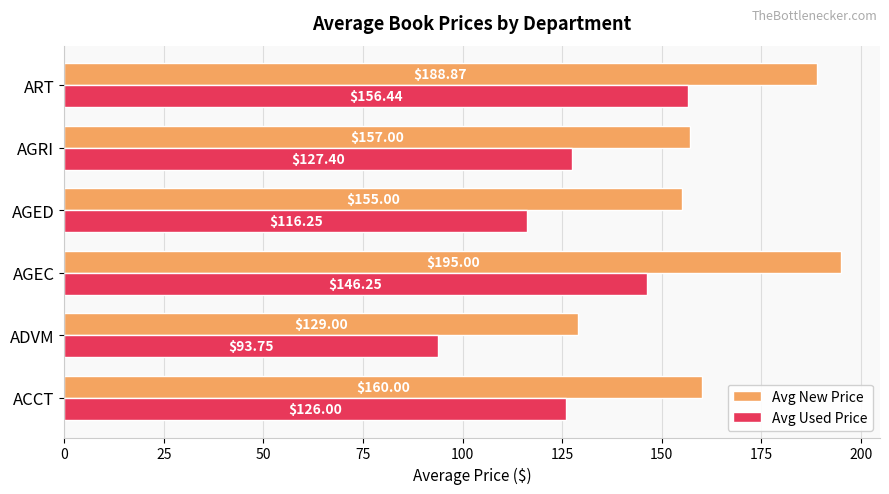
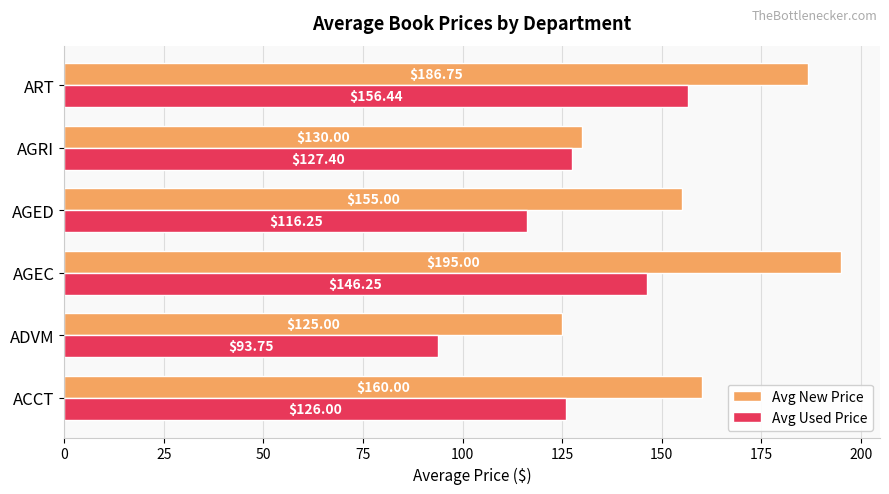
  {
    "Avg New Price": {
-     "ART": "$188.87",
-     "AGRI": "$157.00",
+     "ART": "$186.75",
+     "AGRI": "$130.00",
      "AGED": "$155.00",
      "AGEC": "$195.00",
-     "ADVM": "$129.00",
+     "ADVM": "$125.00",
      "ACCT": "$160.00"
    },
    "Avg Used Price": {
      "ART": "$156.44",
      "AGRI": "$127.40",
      "AGED": "$116.25",
      "AGEC": "$146.25",
      "ADVM": "$93.75",
      "ACCT": "$126.00"
    }
  }
